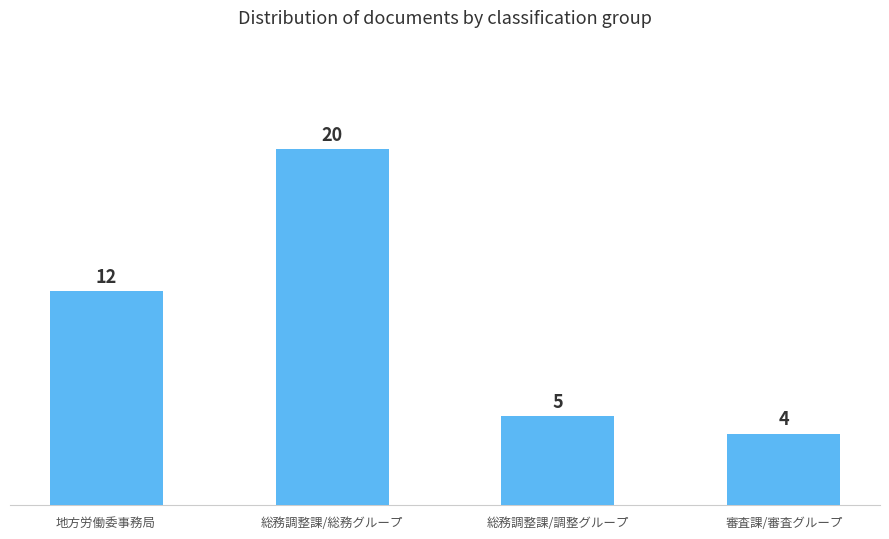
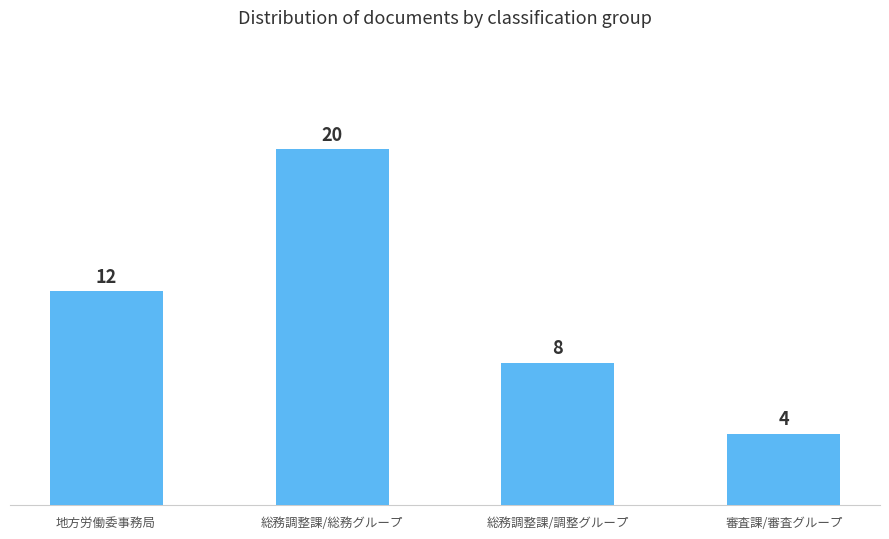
  {
    "地方労働委事務局": 12,
    "総務調整課/総務グループ": 20,
-   "総務調整課/調整グループ": 5,
+   "総務調整課/調整グループ": 8,
    "審査課/審査グループ": 4
  }
